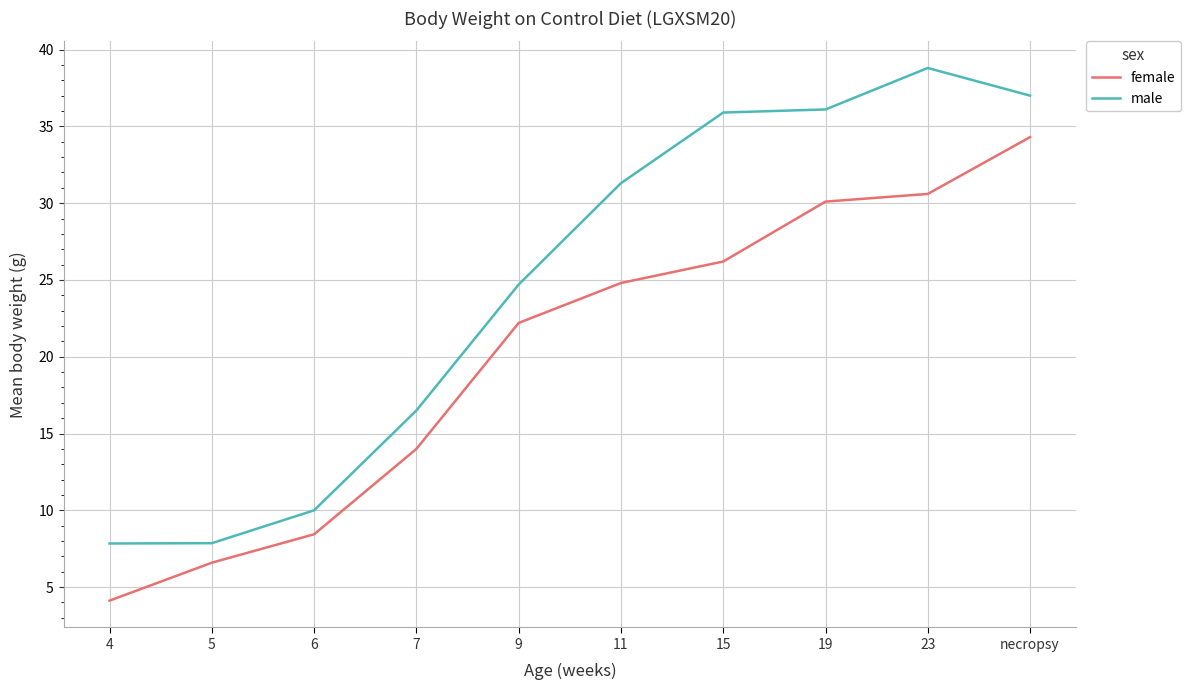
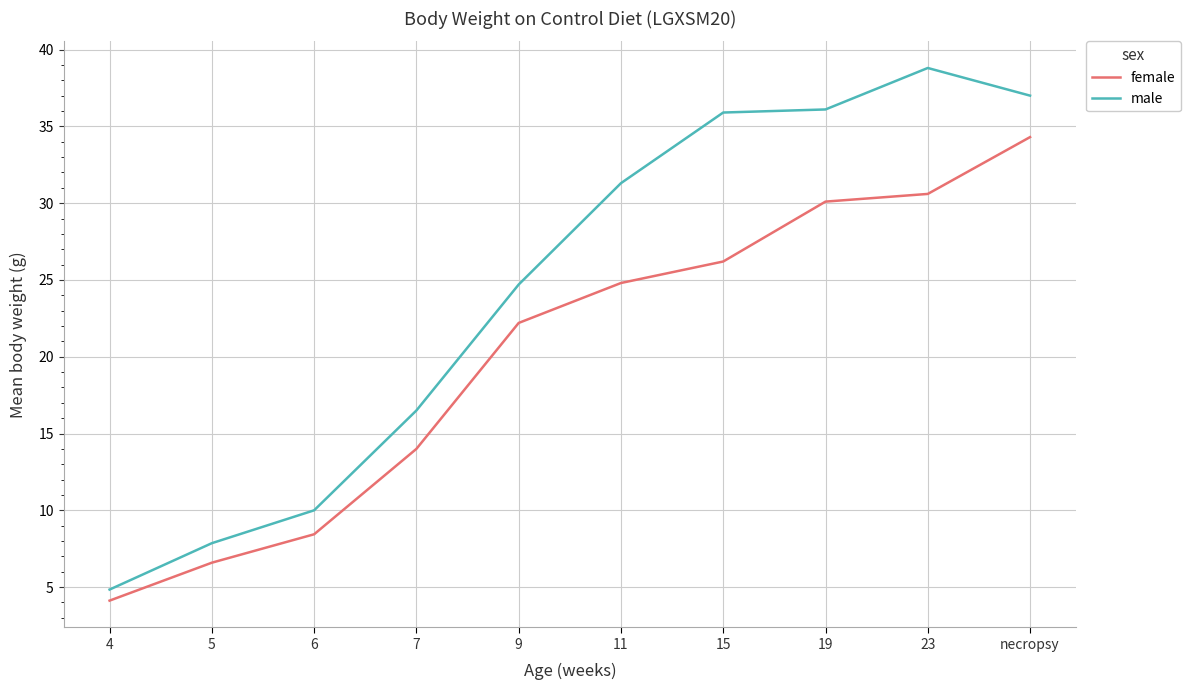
  {
    "female": {
      "4": 4.1,
      "5": 6.6,
      "6": 8.4,
      "7": 14.0,
      "9": 22.2,
      "11": 24.8,
      "15": 26.2,
      "19": 30.1,
      "23": 30.6,
      "necropsy": 34.3
    },
    "male": {
-     "4": 7.8,
+     "4": 4.8,
      "5": 7.9,
      "6": 10.0,
      "7": 16.5,
      "9": 24.7,
      "11": 31.3,
      "15": 35.9,
      "19": 36.1,
      "23": 38.8,
      "necropsy": 37.0
    }
  }
